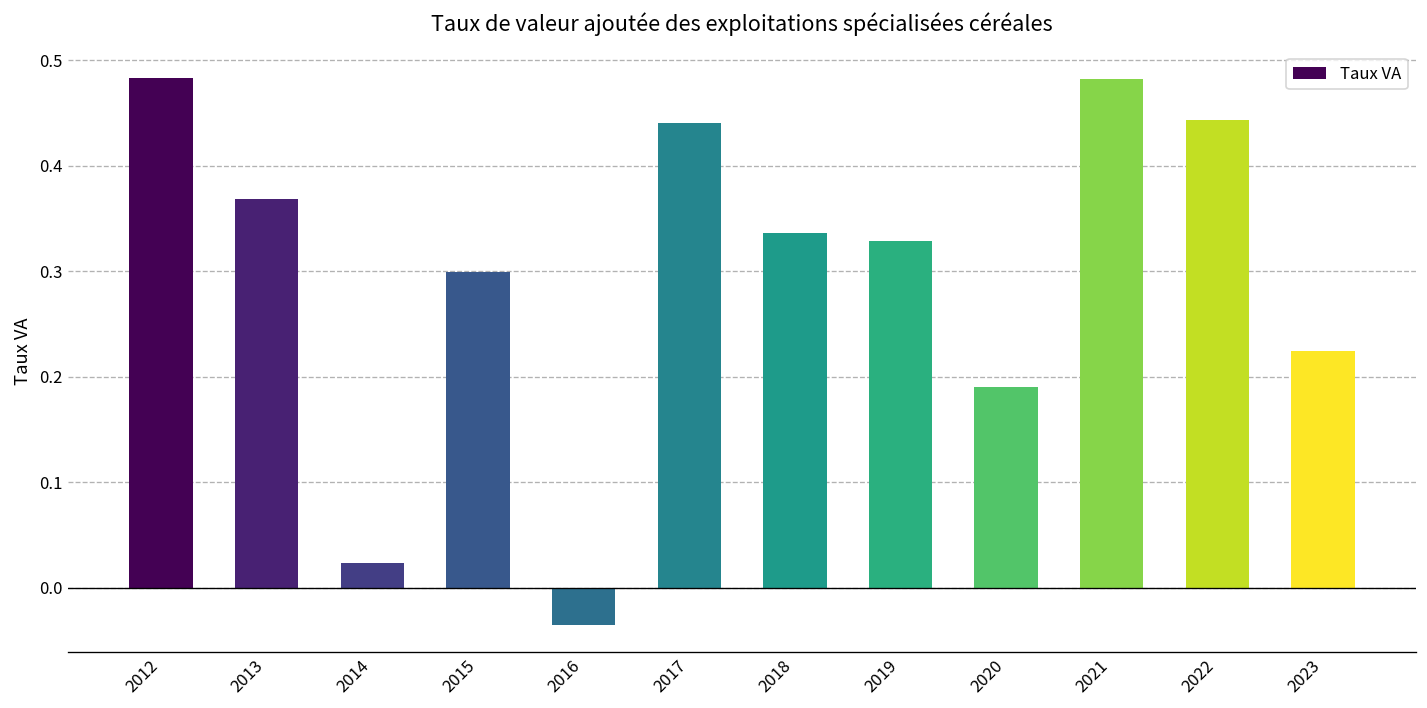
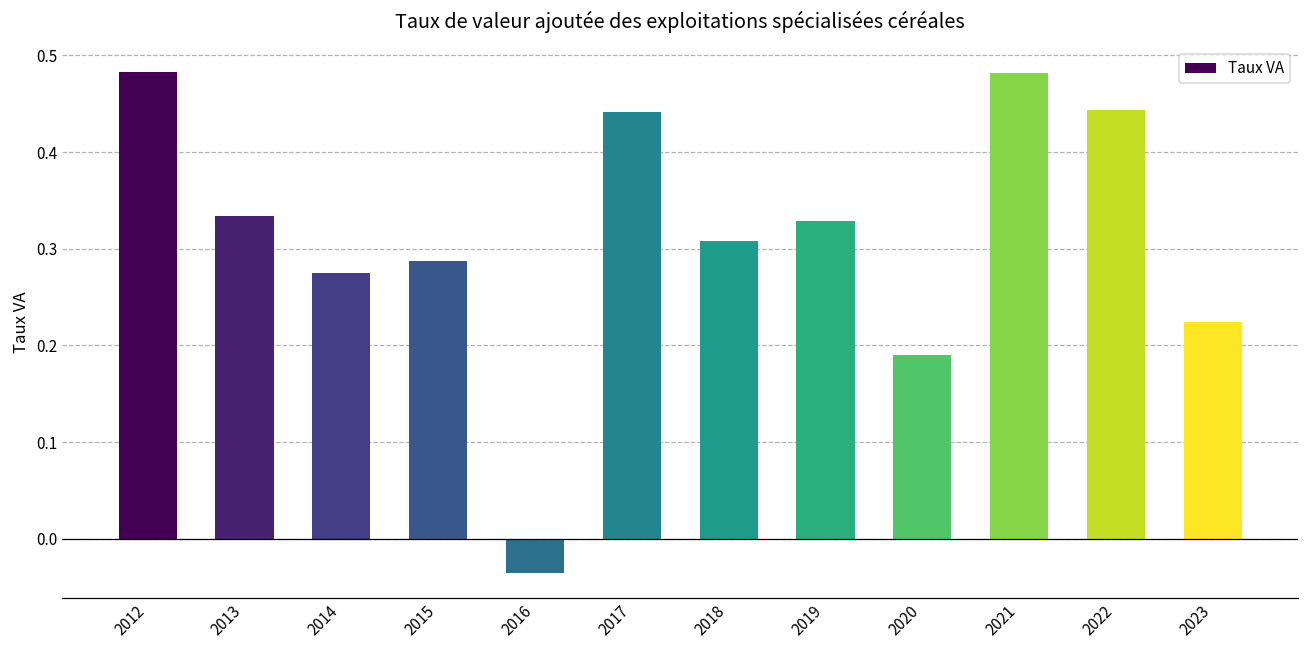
  {
    "2012": 0.48,
-   "2013": 0.37,
-   "2014": 0.02,
-   "2015": 0.30,
+   "2013": 0.33,
+   "2014": 0.27,
+   "2015": 0.29,
    "2016": -0.03,
    "2017": 0.44,
-   "2018": 0.34,
+   "2018": 0.31,
    "2019": 0.33,
    "2020": 0.19,
    "2021": 0.48,
    "2022": 0.44,
    "2023": 0.22
  }
